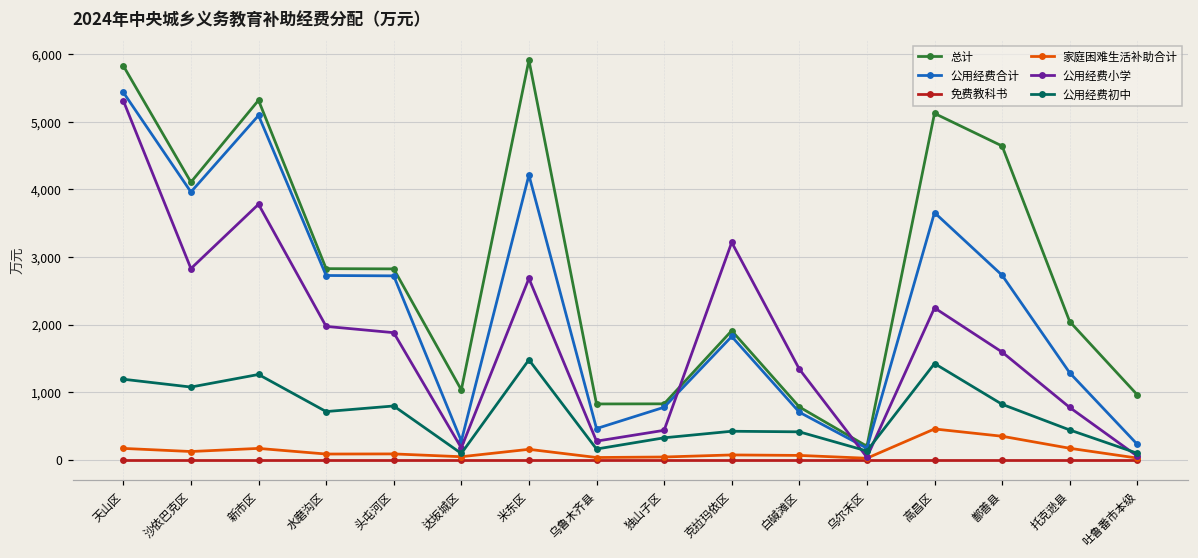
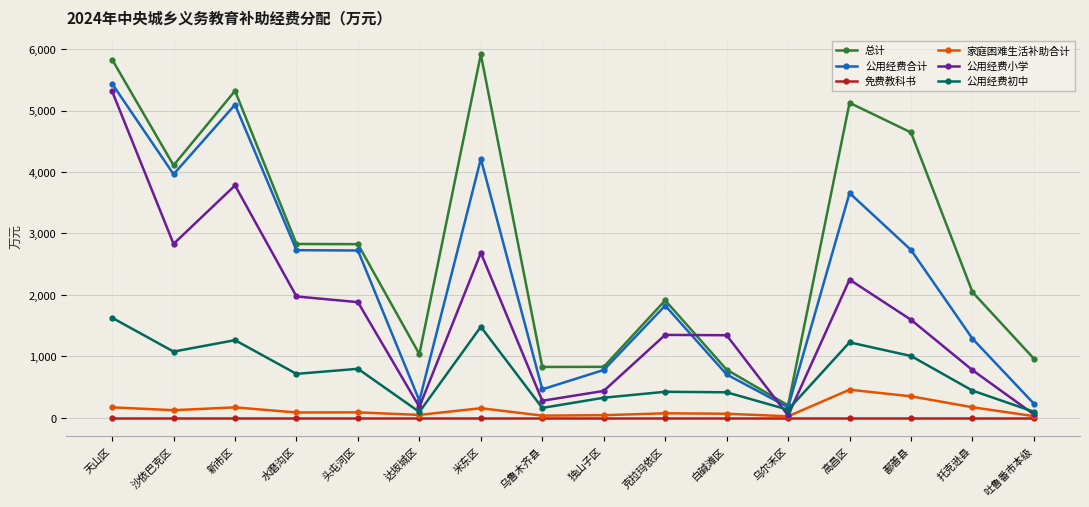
  {
    "总计": {
      "天山区": "5,800",
      "沙依巴克区": "4,100",
      "新市区": "5,300",
      "水磨沟区": "2,800",
      "头屯河区": "2,800",
      "达坂城区": "1,000",
      "米东区": "5,900",
      "乌鲁木齐县": "800",
      "独山子区": "800",
      "克拉玛依区": "1,900",
      "白碱滩区": "800",
      "高昌区": "5,100",
      "鄯善县": "4,600",
      "托克逊县": "2,000",
      "吐鲁番市本级": "1,000"
    },
    "公用经费合计": {
      "天山区": "5,400",
      "沙依巴克区": "4,000",
      "新市区": "5,100",
      "水磨沟区": "2,700",
      "头屯河区": "2,700",
      "达坂城区": "300",
      "米东区": "4,200",
      "乌鲁木齐县": "500",
      "独山子区": "800",
      "克拉玛依区": "1,800",
      "白碱滩区": "700",
      "高昌区": "3,700",
      "鄯善县": "2,700",
      "托克逊县": "1,300",
      "吐鲁番市本级": "200"
    },
    "免费教科书": {
      "天山区": "0",
      "沙依巴克区": "0",
      "新市区": "0",
      "水磨沟区": "0",
      "头屯河区": "0",
      "达坂城区": "0",
      "米东区": "0",
      "独山子区": "0",
      "克拉玛依区": "0",
      "白碱滩区": "0",
      "高昌区": "0",
      "鄯善县": "0",
      "托克逊县": "0"
    },
    "家庭困难生活补助合计": {
      "天山区": "200",
      "沙依巴克区": "100",
      "新市区": "200",
      "水磨沟区": "100",
      "头屯河区": "100",
      "达坂城区": "0",
      "米东区": "200",
      "独山子区": "0",
      "克拉玛依区": "100",
      "白碱滩区": "100",
      "高昌区": "500",
      "鄯善县": "400",
      "托克逊县": "200"
    },
    "公用经费小学": {
      "天山区": "5,300",
      "沙依巴克区": "2,800",
      "新市区": "3,800",
      "水磨沟区": "2,000",
      "头屯河区": "1,900",
      "达坂城区": "200",
      "米东区": "2,700",
      "乌鲁木齐县": "300",
      "独山子区": "400",
-     "克拉玛依区": "3,200",
+     "克拉玛依区": "1,400",
      "白碱滩区": "1,300",
      "高昌区": "2,200",
      "鄯善县": "1,600",
      "托克逊县": "800"
    },
    "公用经费初中": {
-     "天山区": "1,200",
+     "天山区": "1,600",
      "沙依巴克区": "1,100",
      "新市区": "1,300",
      "水磨沟区": "700",
      "头屯河区": "800",
      "达坂城区": "100",
      "米东区": "1,500",
      "乌鲁木齐县": "200",
      "独山子区": "300",
      "克拉玛依区": "400",
      "白碱滩区": "400",
-     "高昌区": "1,400",
-     "鄯善县": "800",
+     "高昌区": "1,200",
+     "鄯善县": "1,000",
      "托克逊县": "400",
      "吐鲁番市本级": "100"
    }
  }
